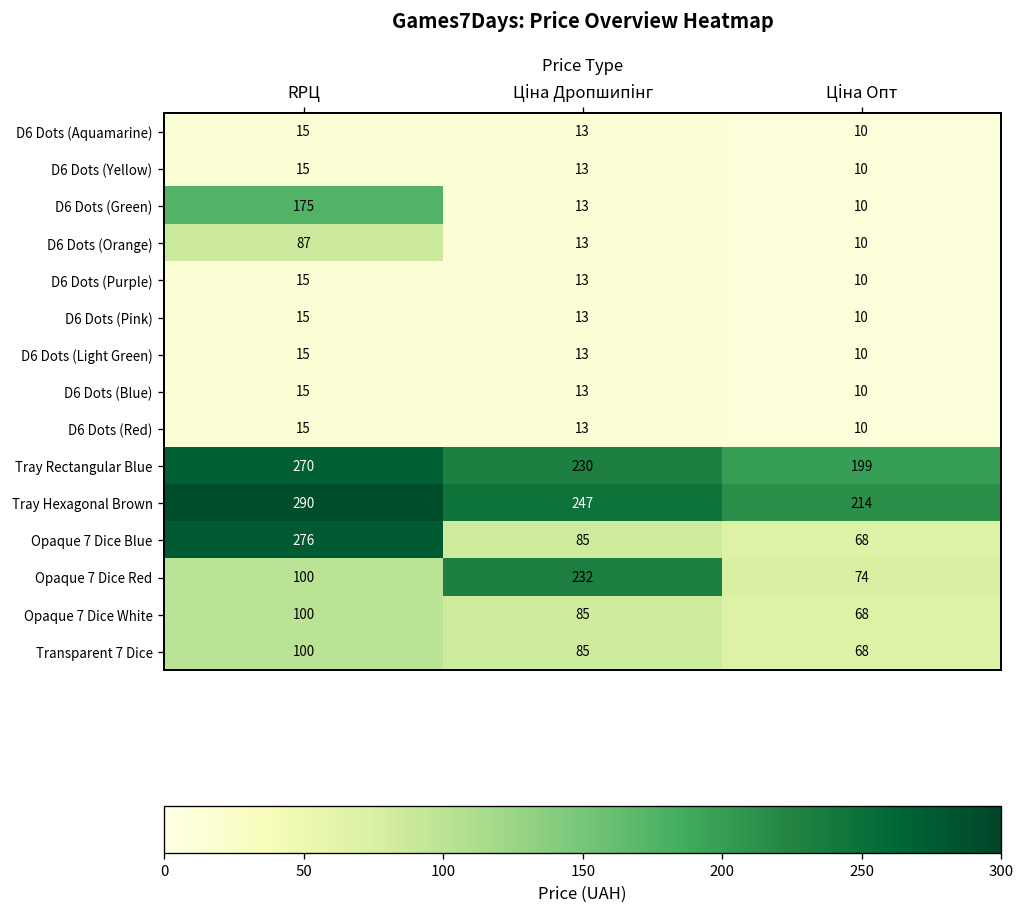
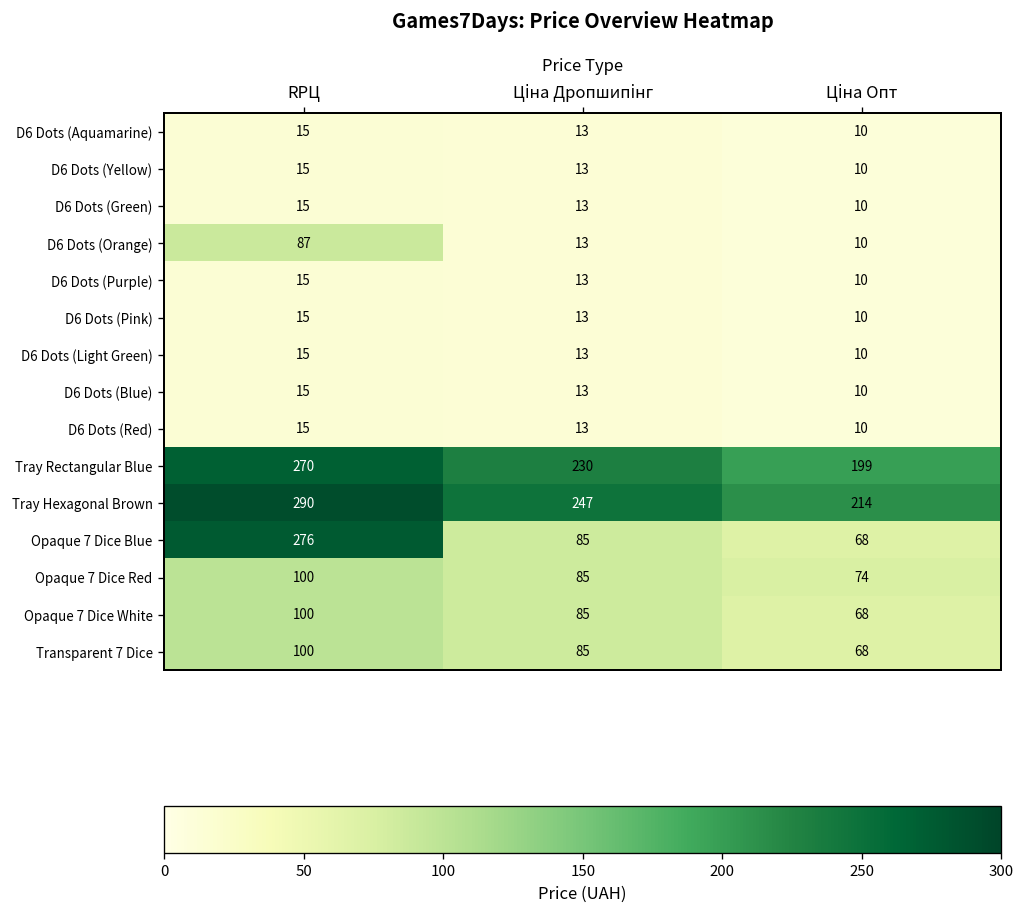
  {
    "D6 Dots (Aquamarine)": {
      "RРЦ": 15,
      "Ціна Дропшипінг": 13,
      "Ціна Опт": 10
    },
    "D6 Dots (Yellow)": {
      "RРЦ": 15,
      "Ціна Дропшипінг": 13,
      "Ціна Опт": 10
    },
    "D6 Dots (Green)": {
-     "RРЦ": 175,
+     "RРЦ": 15,
      "Ціна Дропшипінг": 13,
      "Ціна Опт": 10
    },
    "D6 Dots (Orange)": {
      "RРЦ": 87,
      "Ціна Дропшипінг": 13,
      "Ціна Опт": 10
    },
    "D6 Dots (Purple)": {
      "RРЦ": 15,
      "Ціна Дропшипінг": 13,
      "Ціна Опт": 10
    },
    "D6 Dots (Pink)": {
      "RРЦ": 15,
      "Ціна Дропшипінг": 13,
      "Ціна Опт": 10
    },
    "D6 Dots (Light Green)": {
      "RРЦ": 15,
      "Ціна Дропшипінг": 13,
      "Ціна Опт": 10
    },
    "D6 Dots (Blue)": {
      "RРЦ": 15,
      "Ціна Дропшипінг": 13,
      "Ціна Опт": 10
    },
    "D6 Dots (Red)": {
      "RРЦ": 15,
      "Ціна Дропшипінг": 13,
      "Ціна Опт": 10
    },
    "Tray Rectangular Blue": {
      "RРЦ": 270,
      "Ціна Дропшипінг": 230,
      "Ціна Опт": 199
    },
    "Tray Hexagonal Brown": {
      "RРЦ": 290,
      "Ціна Дропшипінг": 247,
      "Ціна Опт": 214
    },
    "Opaque 7 Dice Blue": {
      "RРЦ": 276,
      "Ціна Дропшипінг": 85,
      "Ціна Опт": 68
    },
    "Opaque 7 Dice Red": {
      "RРЦ": 100,
-     "Ціна Дропшипінг": 232,
+     "Ціна Дропшипінг": 85,
      "Ціна Опт": 74
    },
    "Opaque 7 Dice White": {
      "RРЦ": 100,
      "Ціна Дропшипінг": 85,
      "Ціна Опт": 68
    },
    "Transparent 7 Dice": {
      "RРЦ": 100,
      "Ціна Дропшипінг": 85,
      "Ціна Опт": 68
    }
  }
